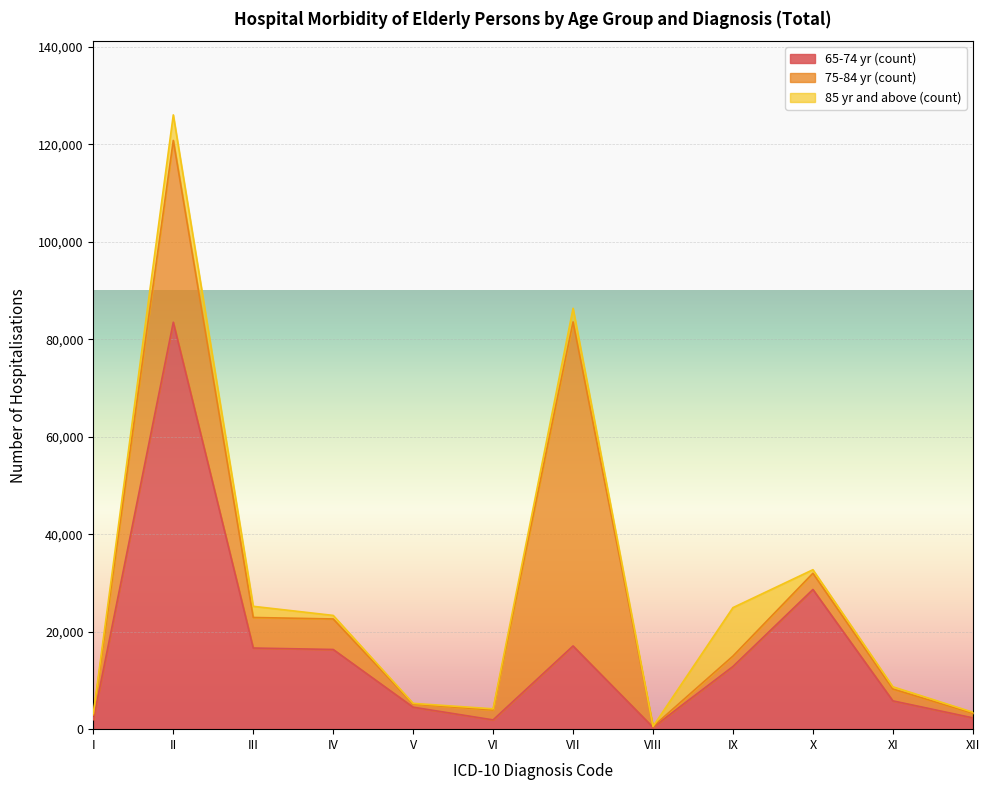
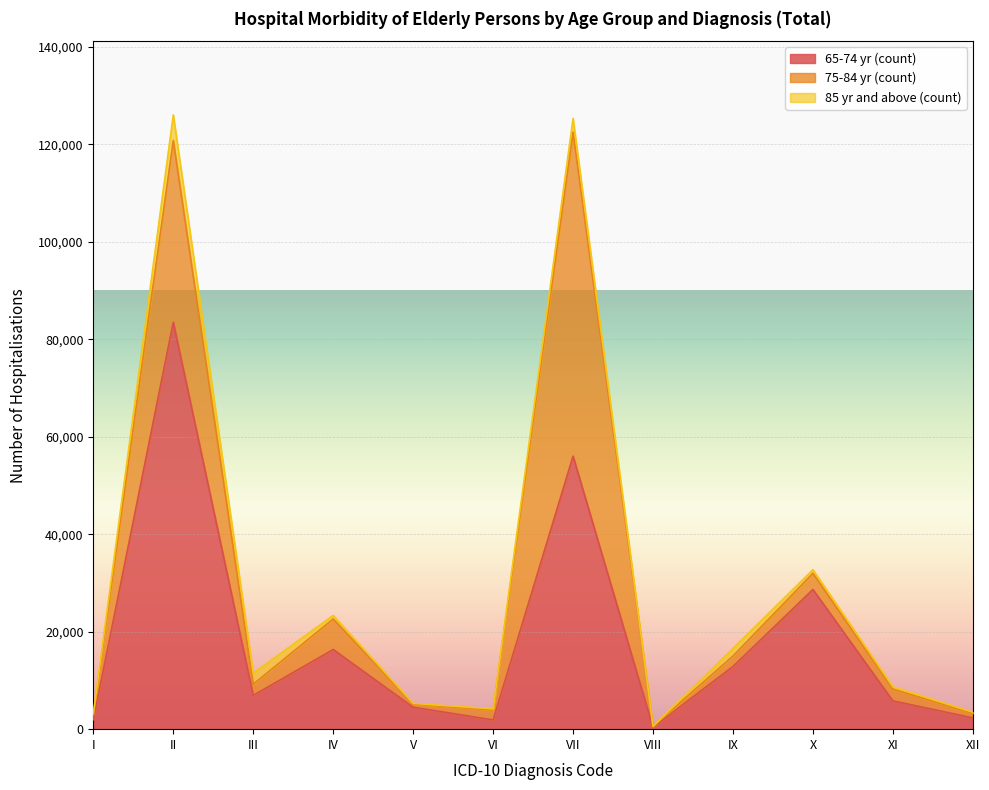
  {
    "65-74 yr (count)": {
      "I": "2,000",
      "II": "83,000",
-     "III": "17,000",
+     "III": "7,000",
      "IV": "16,000",
      "V": "5,000",
      "VI": "2,000",
-     "VII": "17,000",
+     "VII": "56,000",
      "IX": "13,000",
      "X": "29,000",
      "XI": "6,000",
      "XII": "2,000"
    },
    "75-84 yr (count)": {
      "II": "37,000",
-     "III": "6,000",
+     "III": "2,000",
      "IV": "6,000",
      "VII": "66,000",
      "IX": "2,000",
      "X": "3,000"
    },
    "85 yr and above (count)": {
      "II": "5,000",
      "III": "2,000",
      "IV": "1,000",
      "VII": "3,000",
-     "IX": "10,000",
+     "IX": "2,000",
      "X": "1,000"
    }
  }
